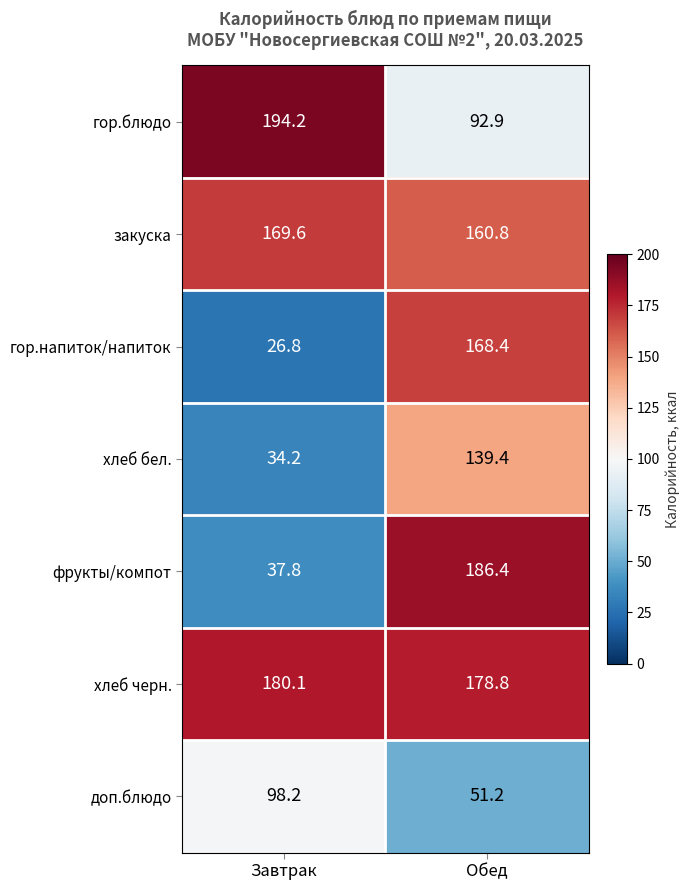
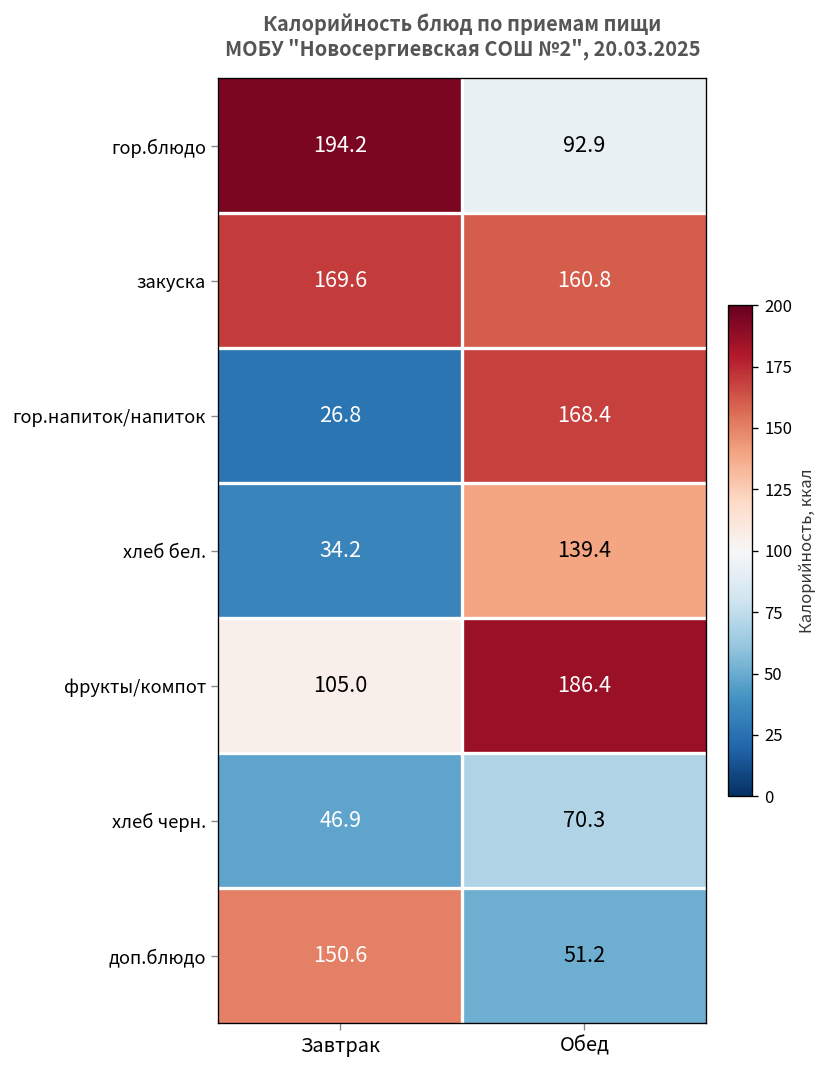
  {
    "гор.блюдо": {
      "Завтрак": 194.2,
      "Обед": 92.9
    },
    "закуска": {
      "Завтрак": 169.6,
      "Обед": 160.8
    },
    "гор.напиток/напиток": {
      "Завтрак": 26.8,
      "Обед": 168.4
    },
    "хлеб бел.": {
      "Завтрак": 34.2,
      "Обед": 139.4
    },
    "фрукты/компот": {
-     "Завтрак": 37.8,
+     "Завтрак": 105.0,
      "Обед": 186.4
    },
    "хлеб черн.": {
-     "Завтрак": 180.1,
-     "Обед": 178.8
+     "Завтрак": 46.9,
+     "Обед": 70.3
    },
    "доп.блюдо": {
-     "Завтрак": 98.2,
+     "Завтрак": 150.6,
      "Обед": 51.2
    }
  }
